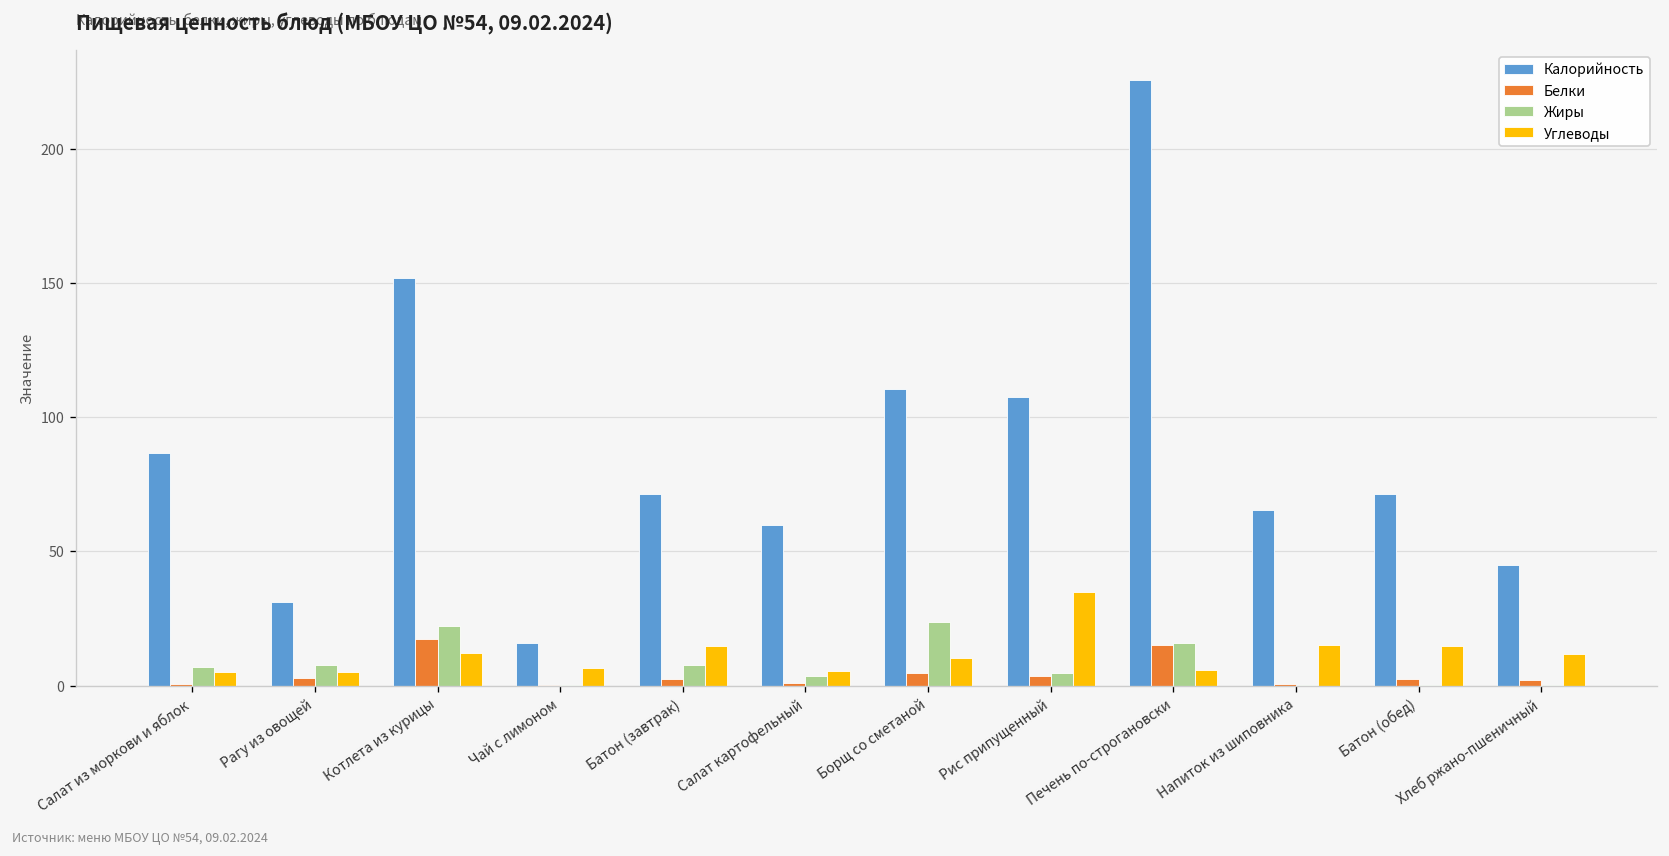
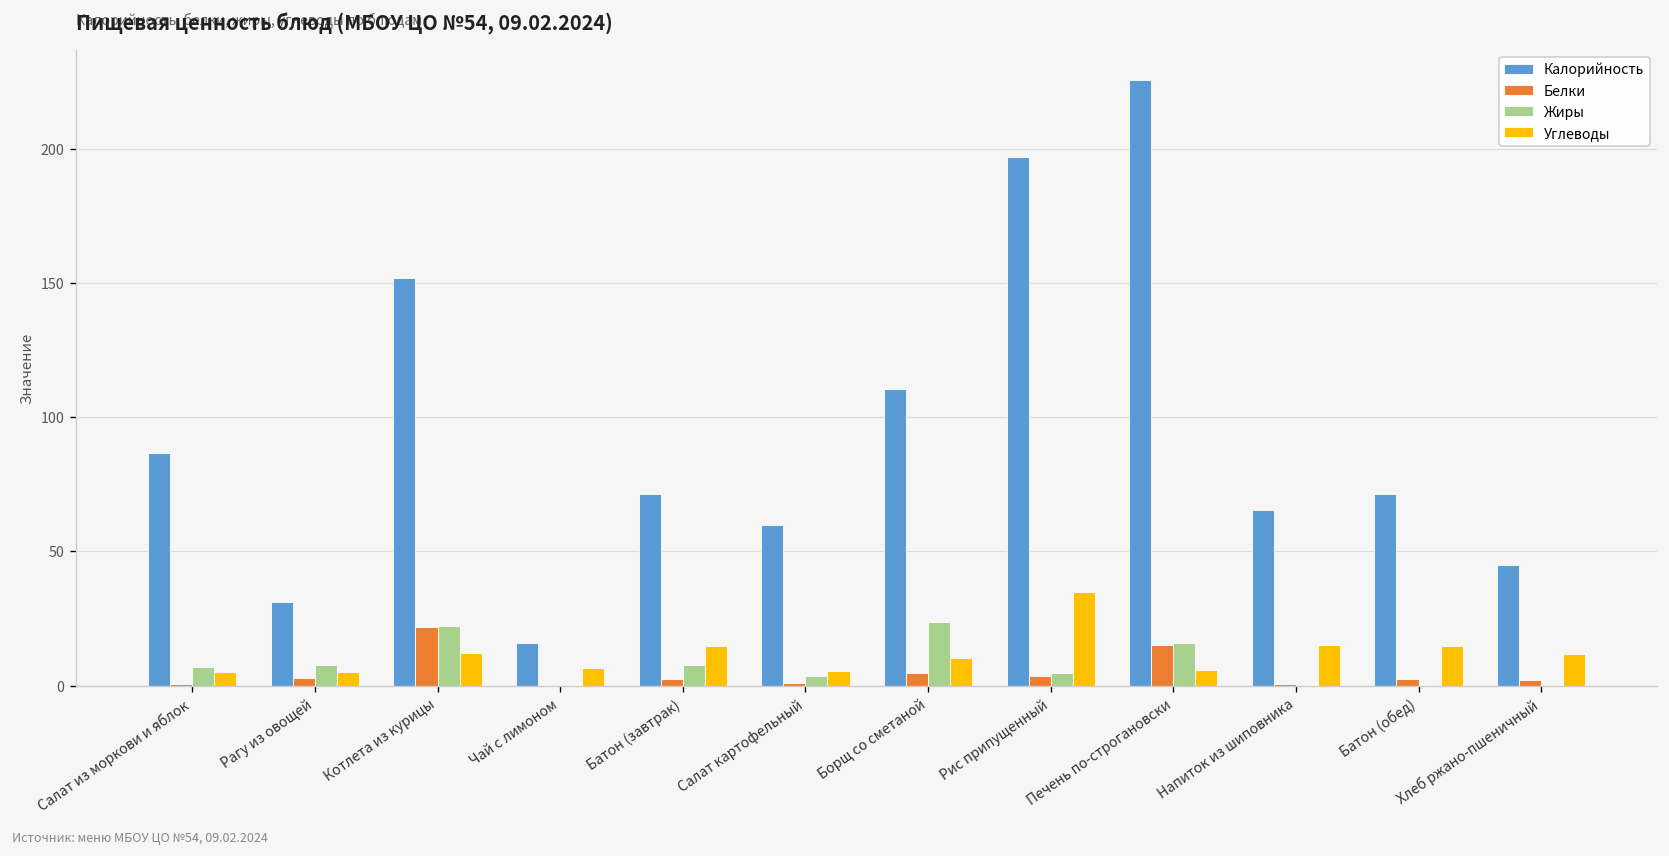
  {
    "Калорийность": {
      "Салат из моркови и яблок": 87,
      "Рагу из овощей": 31,
      "Котлета из курицы": 152,
      "Чай с лимоном": 16,
      "Батон (завтрак)": 71,
      "Салат картофельный": 60,
      "Борщ со сметаной": 110,
-     "Рис припущенный": 108,
+     "Рис припущенный": 197,
      "Печень по-строгановски": 226,
      "Напиток из шиповника": 65,
      "Батон (обед)": 71,
      "Хлеб ржано-пшеничный": 45
    },
    "Белки": {
      "Рагу из овощей": 3,
-     "Котлета из курицы": 17,
+     "Котлета из курицы": 22,
      "Батон (завтрак)": 2,
      "Борщ со сметаной": 5,
      "Рис припущенный": 4,
      "Печень по-строгановски": 15,
      "Батон (обед)": 2,
      "Хлеб ржано-пшеничный": 2
    },
    "Жиры": {
      "Салат из моркови и яблок": 7,
      "Рагу из овощей": 8,
      "Котлета из курицы": 22,
      "Батон (завтрак)": 8,
      "Салат картофельный": 4,
      "Борщ со сметаной": 24,
      "Рис припущенный": 5,
      "Печень по-строгановски": 16
    },
    "Углеводы": {
      "Салат из моркови и яблок": 5,
      "Рагу из овощей": 5,
      "Котлета из курицы": 12,
      "Чай с лимоном": 7,
      "Батон (завтрак)": 15,
      "Салат картофельный": 6,
      "Борщ со сметаной": 10,
      "Рис припущенный": 35,
      "Печень по-строгановски": 6,
      "Напиток из шиповника": 15,
      "Батон (обед)": 15,
      "Хлеб ржано-пшеничный": 12
    }
  }
